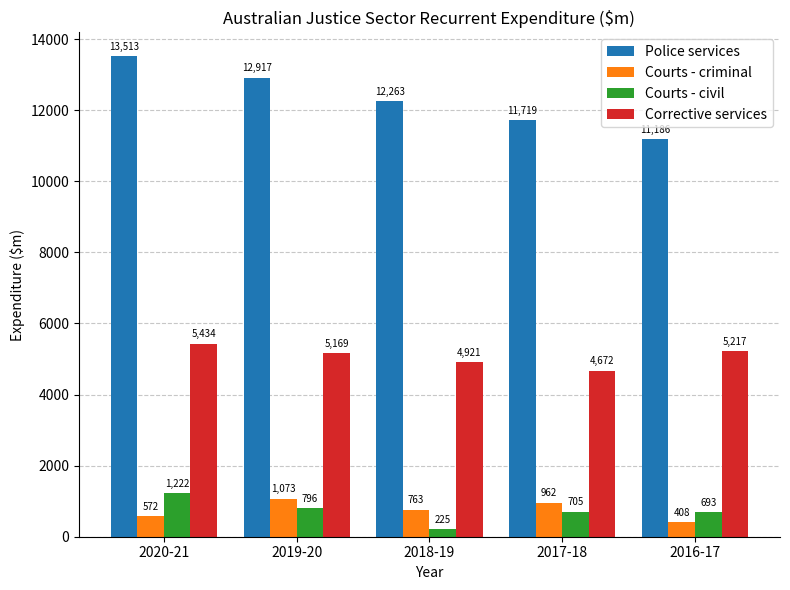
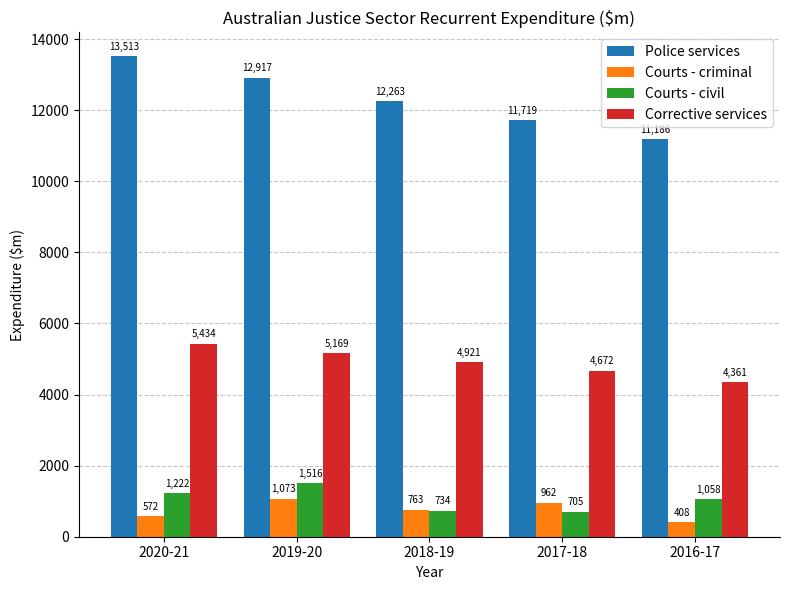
  {
    "Police services": {
      "2020-21": "13,513",
      "2019-20": "12,917",
      "2018-19": "12,263",
      "2017-18": "11,719"
    },
    "Courts - criminal": {
      "2020-21": "572",
      "2019-20": "1,073",
      "2018-19": "763",
      "2017-18": "962",
      "2016-17": "408"
    },
    "Courts - civil": {
      "2020-21": "1,222",
-     "2019-20": "796",
-     "2018-19": "225",
+     "2019-20": "1,516",
+     "2018-19": "734",
      "2017-18": "705",
-     "2016-17": "693"
+     "2016-17": "1,058"
    },
    "Corrective services": {
      "2020-21": "5,434",
      "2019-20": "5,169",
      "2018-19": "4,921",
      "2017-18": "4,672",
-     "2016-17": "5,217"
+     "2016-17": "4,361"
    }
  }
